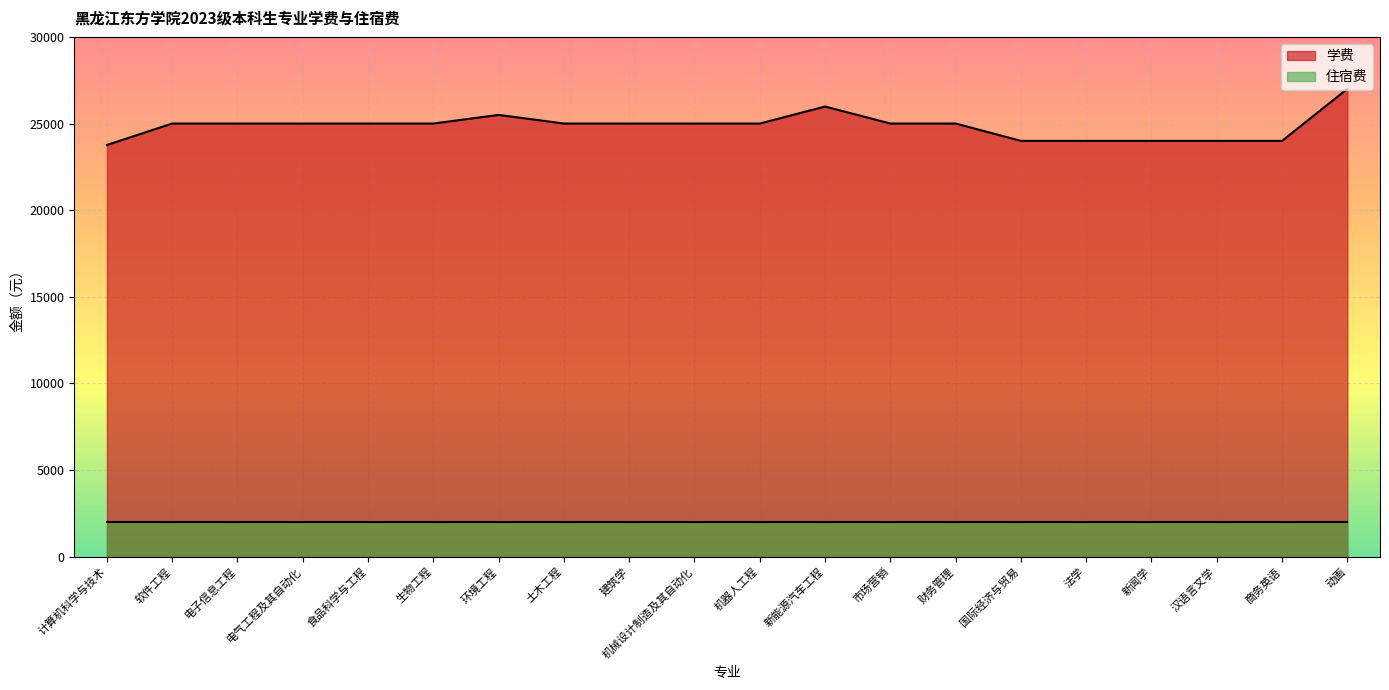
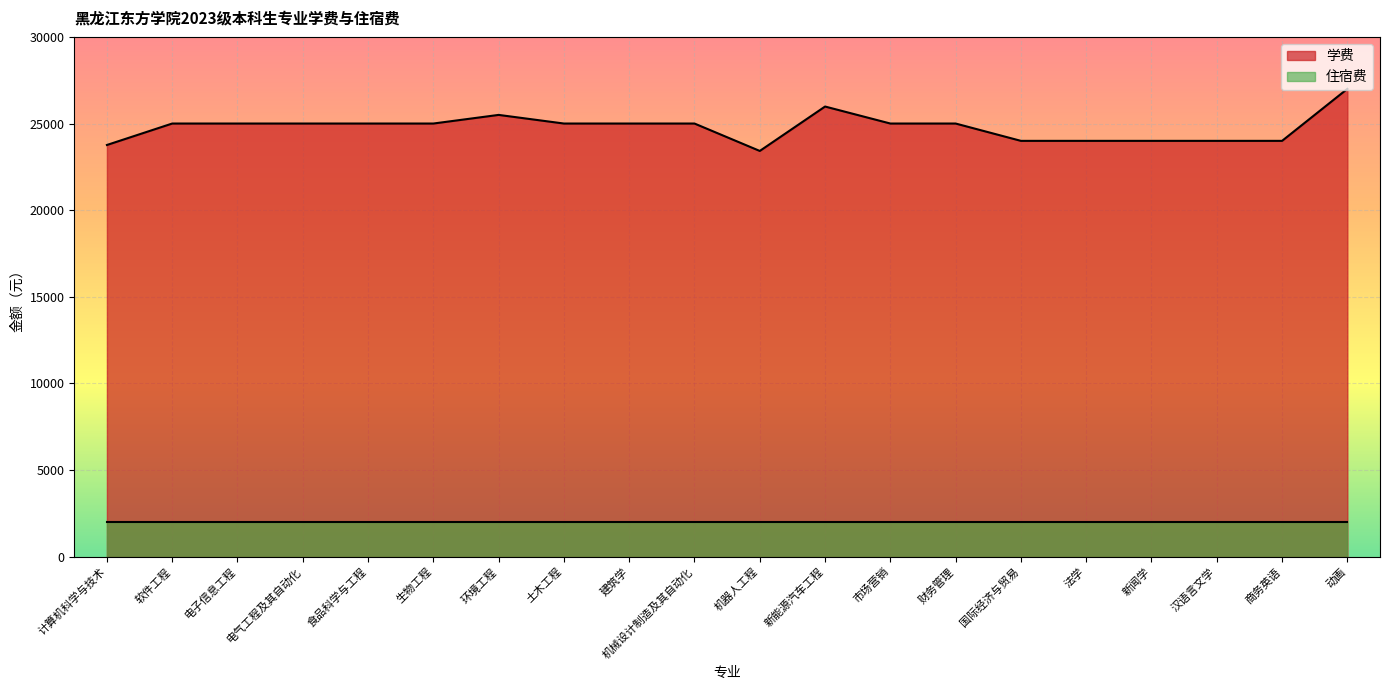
  {
    "学费": {
      "计算机科学与技术": 23800,
      "软件工程": 25000,
      "电子信息工程": 25000,
      "电气工程及其自动化": 25000,
      "食品科学与工程": 25000,
      "生物工程": 25000,
      "环境工程": 25500,
      "土木工程": 25000,
      "建筑学": 25000,
      "机械设计制造及其自动化": 25000,
-     "机器人工程": 25000,
+     "机器人工程": 23400,
      "新能源汽车工程": 26000,
      "市场营销": 25000,
      "财务管理": 25000,
      "国际经济与贸易": 24000,
      "法学": 24000,
      "新闻学": 24000,
      "汉语言文学": 24000,
      "商务英语": 24000
    },
    "住宿费": {
      "计算机科学与技术": 2000,
      "软件工程": 2000,
      "电子信息工程": 2000,
      "电气工程及其自动化": 2000,
      "食品科学与工程": 2000,
      "生物工程": 2000,
      "环境工程": 2000,
      "土木工程": 2000,
      "建筑学": 2000,
      "机械设计制造及其自动化": 2000,
      "机器人工程": 2000,
      "新能源汽车工程": 2000,
      "市场营销": 2000,
      "财务管理": 2000,
      "国际经济与贸易": 2000,
      "法学": 2000,
      "新闻学": 2000,
      "汉语言文学": 2000,
      "商务英语": 2000,
      "动画": 2000
    }
  }
